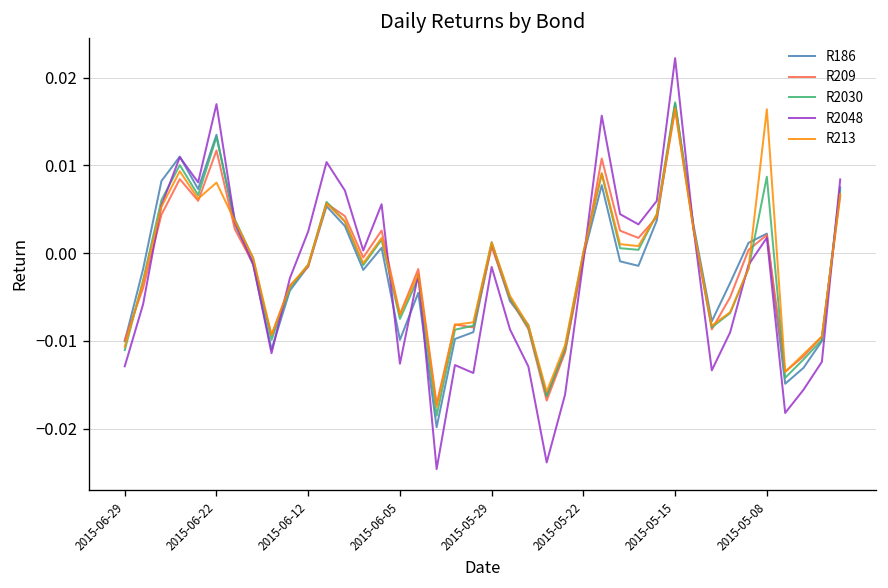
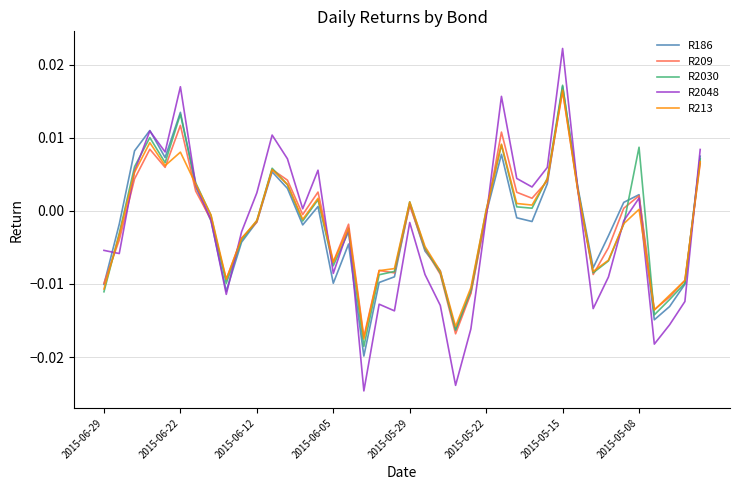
  {
    "R186": {
      "2015-06-05": -0.010
    },
    "R209": {
      "2015-06-22": 0.012
    },
    "R2030": {
      "2015-06-29": -0.011,
      "2015-06-05": -0.008,
      "2015-05-08": 0.009
    },
    "R2048": {
-     "2015-06-29": -0.013,
+     "2015-06-29": -0.005,
      "2015-06-22": 0.017,
      "2015-06-12": 0.002,
-     "2015-06-05": -0.013,
+     "2015-06-05": -0.009,
      "2015-05-29": -0.002,
      "2015-05-15": 0.022
    },
    "R213": {
      "2015-06-29": -0.011,
      "2015-06-22": 0.008,
-     "2015-05-08": 0.016
+     "2015-05-08": 0.000
    }
  }
